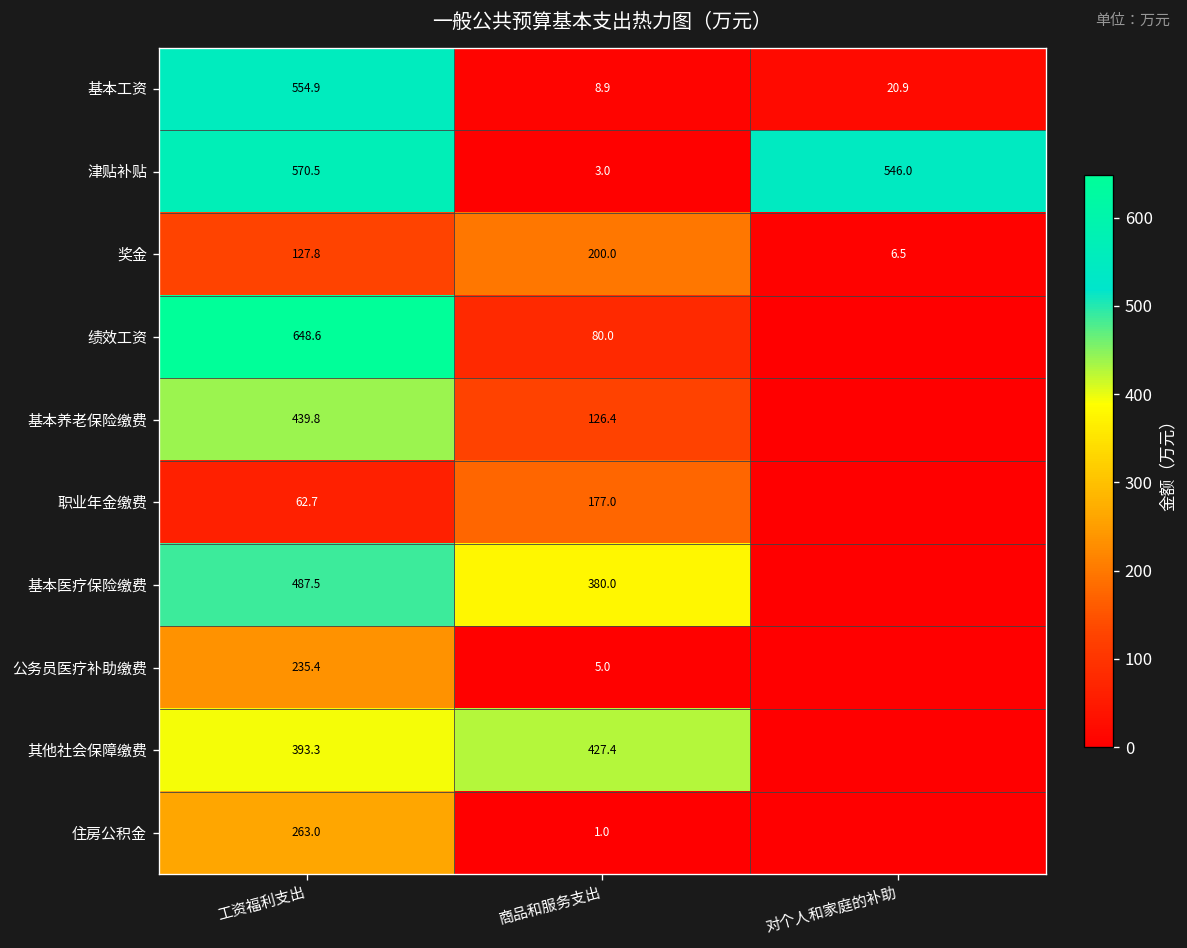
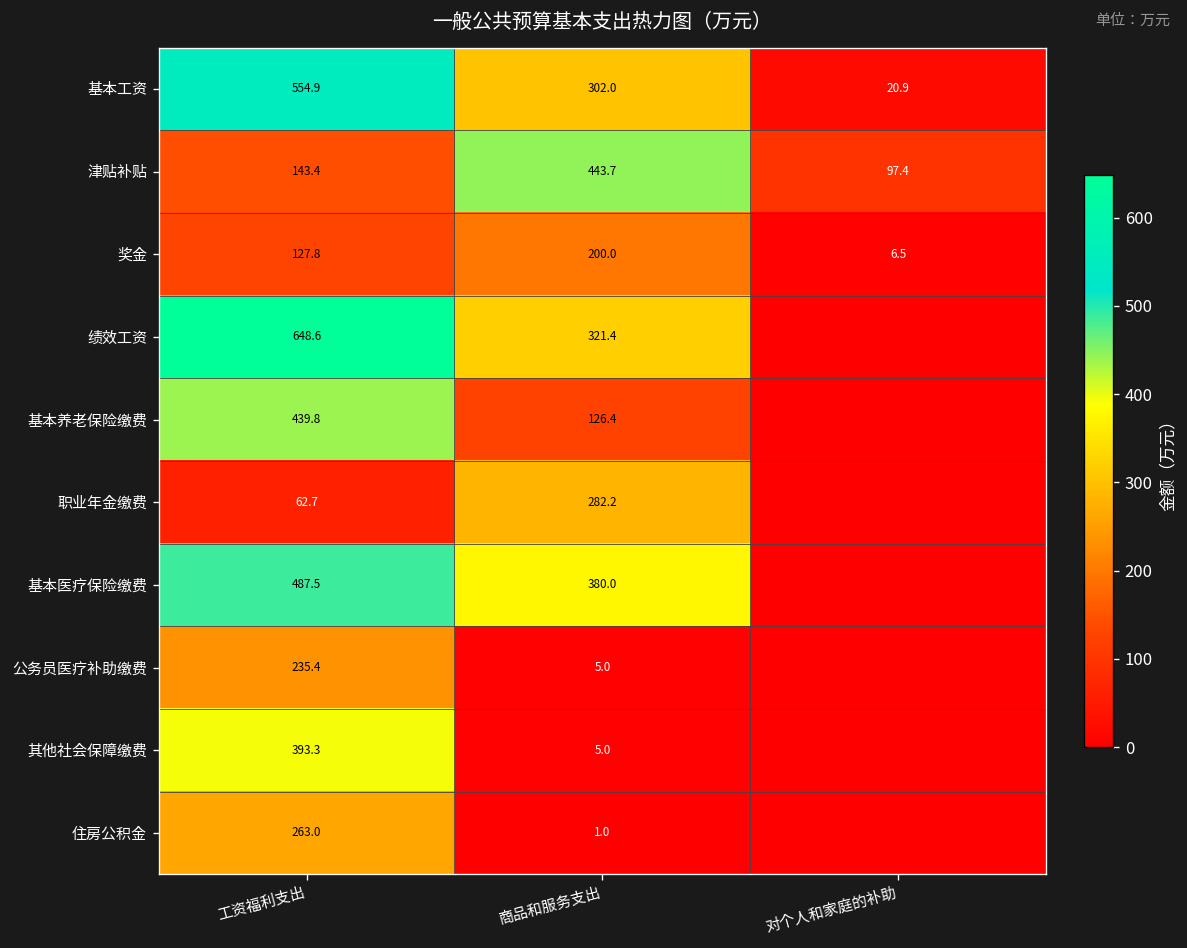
  {
    "基本工资": {
      "工资福利支出": 554.9,
-     "商品和服务支出": 8.9,
+     "商品和服务支出": 302.0,
      "对个人和家庭的补助": 20.9
    },
    "津贴补贴": {
-     "工资福利支出": 570.5,
-     "商品和服务支出": 3.0,
-     "对个人和家庭的补助": 546.0
+     "工资福利支出": 143.4,
+     "商品和服务支出": 443.7,
+     "对个人和家庭的补助": 97.4
    },
    "奖金": {
      "工资福利支出": 127.8,
      "商品和服务支出": 200.0,
      "对个人和家庭的补助": 6.5
    },
    "绩效工资": {
      "工资福利支出": 648.6,
-     "商品和服务支出": 80.0
+     "商品和服务支出": 321.4
    },
    "基本养老保险缴费": {
      "工资福利支出": 439.8,
      "商品和服务支出": 126.4
    },
    "职业年金缴费": {
      "工资福利支出": 62.7,
-     "商品和服务支出": 177.0
+     "商品和服务支出": 282.2
    },
    "基本医疗保险缴费": {
      "工资福利支出": 487.5,
      "商品和服务支出": 380.0
    },
    "公务员医疗补助缴费": {
      "工资福利支出": 235.4,
      "商品和服务支出": 5.0
    },
    "其他社会保障缴费": {
      "工资福利支出": 393.3,
-     "商品和服务支出": 427.4
+     "商品和服务支出": 5.0
    },
    "住房公积金": {
      "工资福利支出": 263.0,
      "商品和服务支出": 1.0
    }
  }
